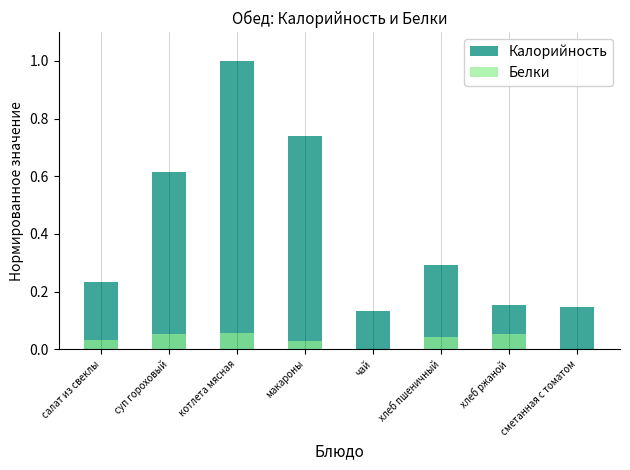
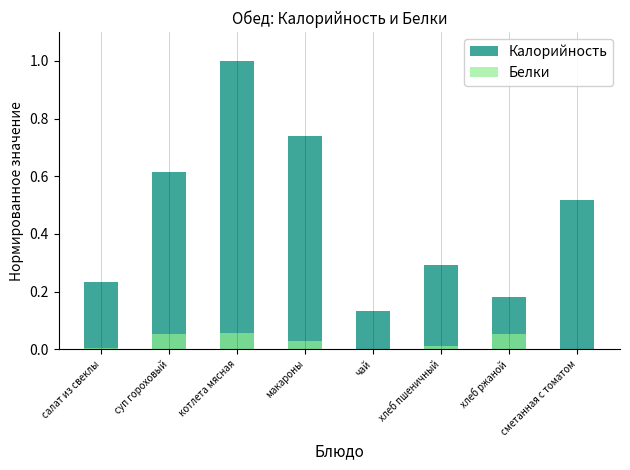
  {
    "Калорийность": {
      "салат из свеклы": 0.23,
      "суп гороховый": 0.61,
      "котлета мясная": 1.00,
      "макароны": 0.74,
      "чай": 0.13,
      "хлеб пшеничный": 0.29,
-     "хлеб ржаной": 0.15,
-     "сметанная с томатом": 0.15
+     "хлеб ржаной": 0.18,
+     "сметанная с томатом": 0.52
    },
    "Белки": {
-     "салат из свеклы": 0.03,
-     "хлеб пшеничный": 0.04
+     "салат из свеклы": 0.00,
+     "хлеб пшеничный": 0.01
    }
  }
